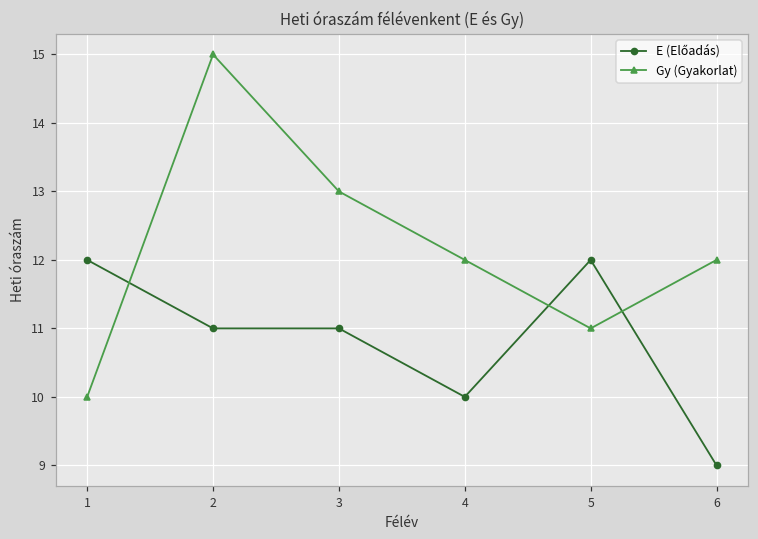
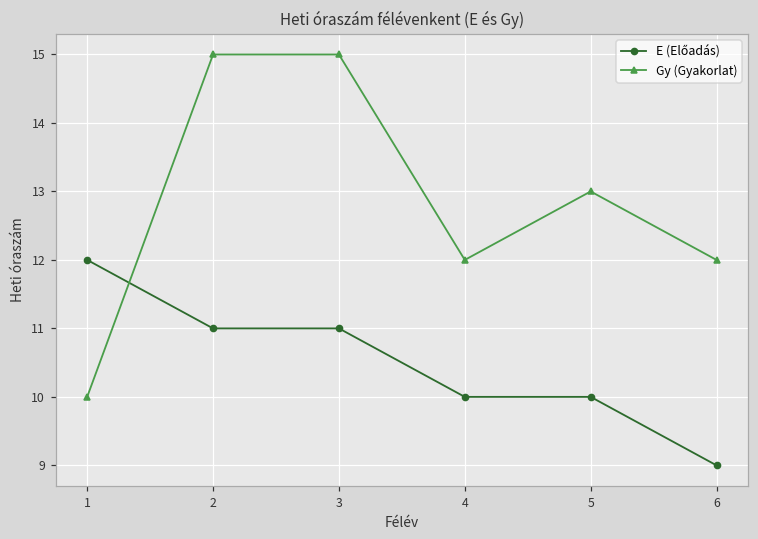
  {
    "E (Előadás)": {
      "1": 12,
      "2": 11,
      "3": 11,
      "4": 10,
-     "5": 12,
+     "5": 10,
      "6": 9
    },
    "Gy (Gyakorlat)": {
      "1": 10,
      "2": 15,
-     "3": 13,
+     "3": 15,
      "4": 12,
-     "5": 11,
+     "5": 13,
      "6": 12
    }
  }
